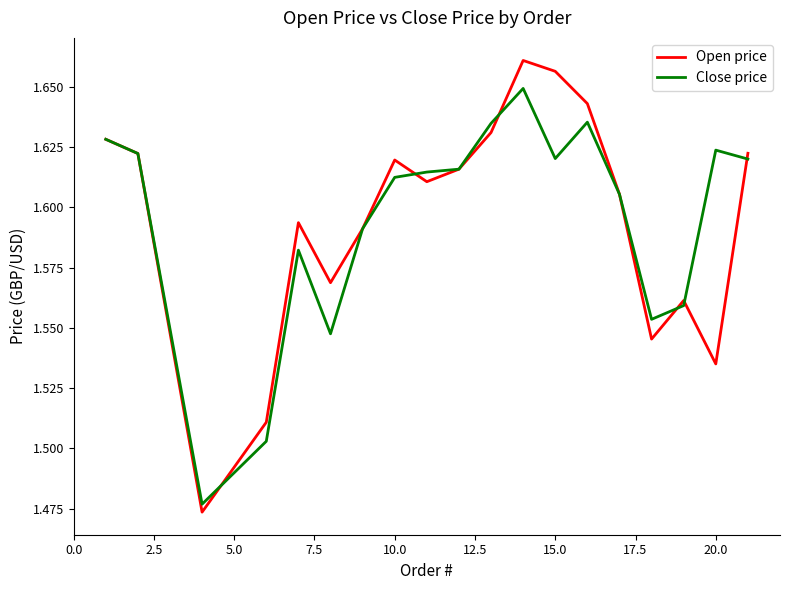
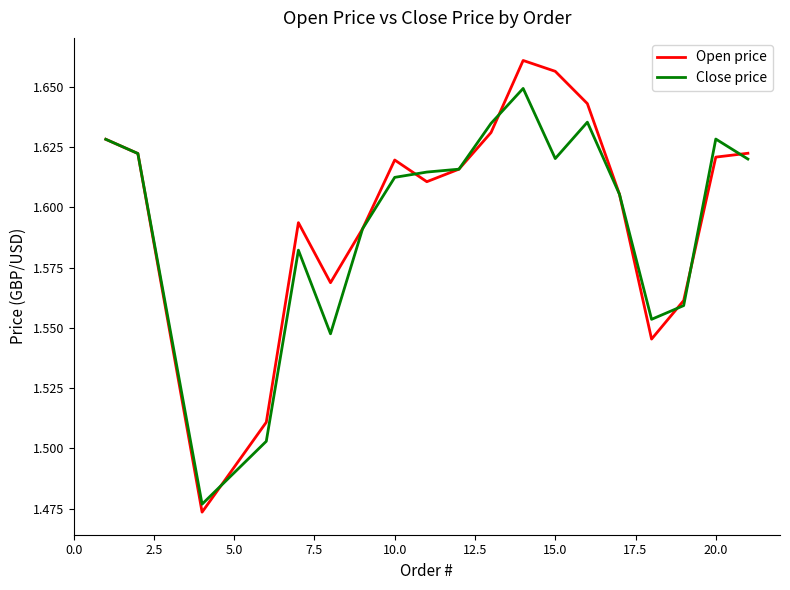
  {
    "Open price": {
      "10.0": 1.620,
      "15.0": 1.656,
-     "20.0": 1.535
+     "20.0": 1.621
    },
    "Close price": {
      "10.0": 1.612,
      "15.0": 1.620,
-     "20.0": 1.624
+     "20.0": 1.628
    }
  }
